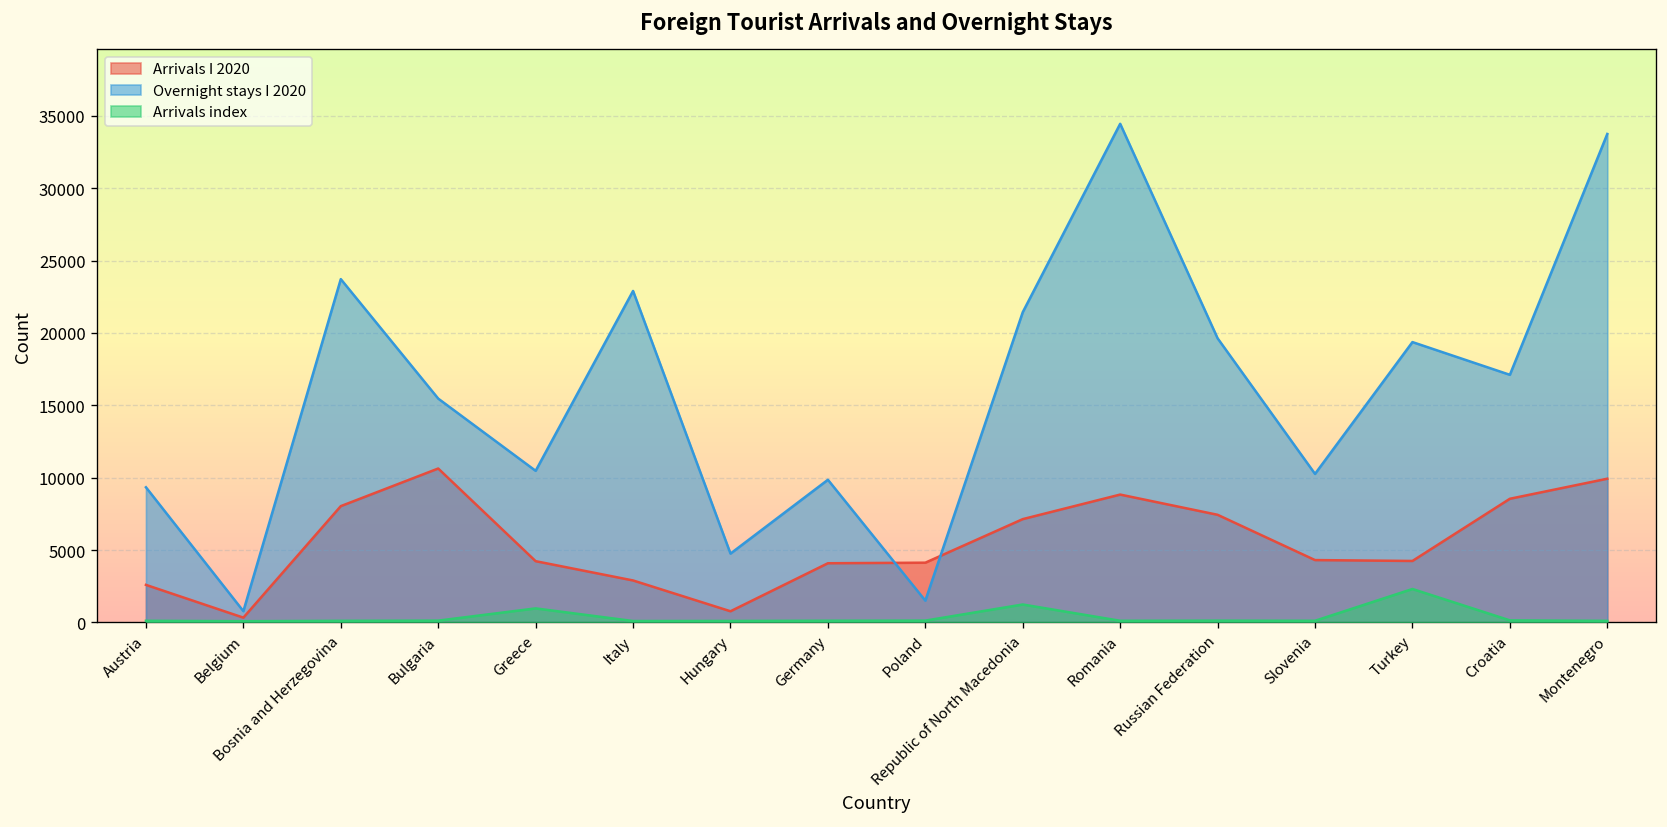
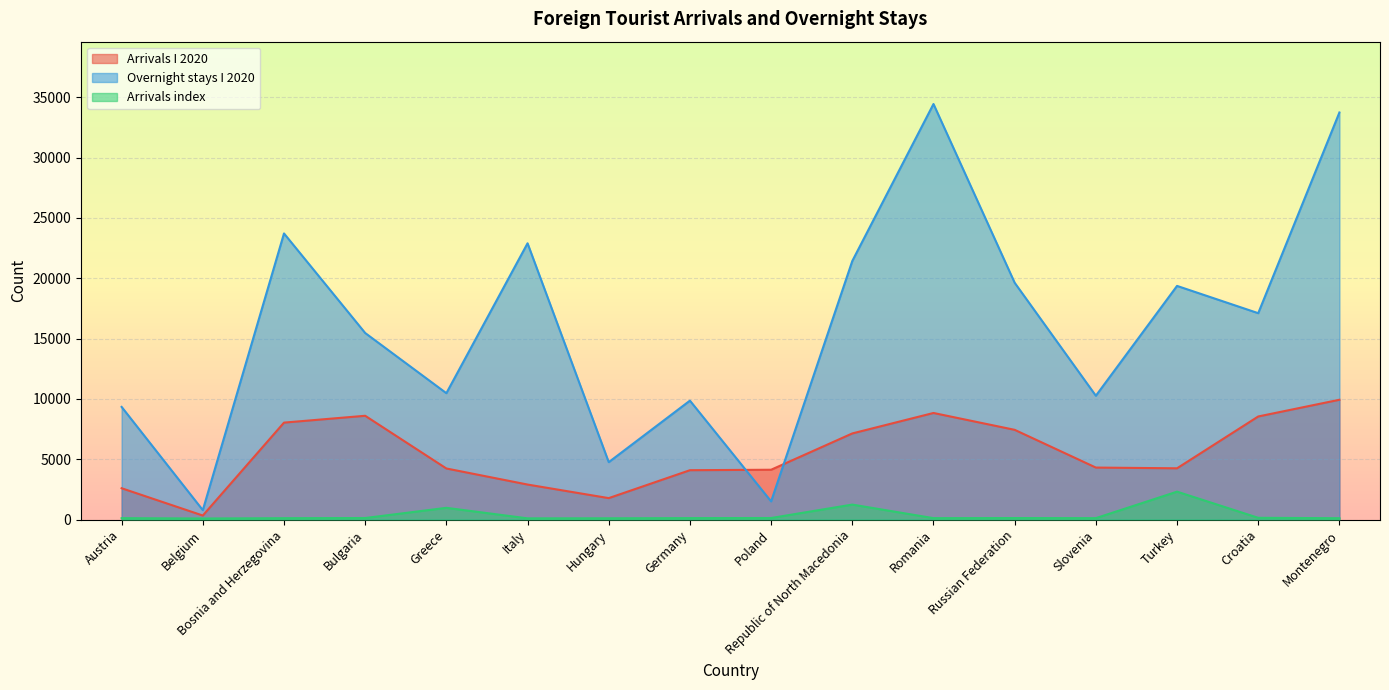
  {
    "Arrivals I 2020": {
      "Austria": 2600,
      "Belgium": 300,
      "Bosnia and Herzegovina": 8000,
-     "Bulgaria": 10600,
+     "Bulgaria": 8600,
      "Greece": 4200,
      "Italy": 2900,
-     "Hungary": 800,
+     "Hungary": 1800,
      "Germany": 4100,
      "Poland": 4100,
      "Republic of North Macedonia": 7100,
      "Romania": 8800,
      "Russian Federation": 7400,
      "Slovenia": 4300,
      "Turkey": 4200,
      "Croatia": 8500,
      "Montenegro": 9900
    },
    "Overnight stays I 2020": {
      "Austria": 9300,
      "Belgium": 800,
      "Bosnia and Herzegovina": 23700,
      "Bulgaria": 15500,
      "Greece": 10500,
      "Italy": 22900,
      "Hungary": 4800,
      "Germany": 9900,
      "Poland": 1500,
      "Republic of North Macedonia": 21400,
      "Romania": 34400,
      "Russian Federation": 19600,
      "Slovenia": 10300,
      "Turkey": 19400,
      "Croatia": 17100,
      "Montenegro": 33700
    },
    "Arrivals index": {
      "Austria": 100,
      "Belgium": 100,
      "Bosnia and Herzegovina": 100,
      "Bulgaria": 100,
      "Greece": 1000,
      "Italy": 100,
      "Hungary": 100,
      "Germany": 100,
      "Poland": 100,
      "Republic of North Macedonia": 1200,
      "Romania": 100,
      "Russian Federation": 100,
      "Slovenia": 100,
      "Turkey": 2300,
      "Croatia": 100,
      "Montenegro": 100
    }
  }
